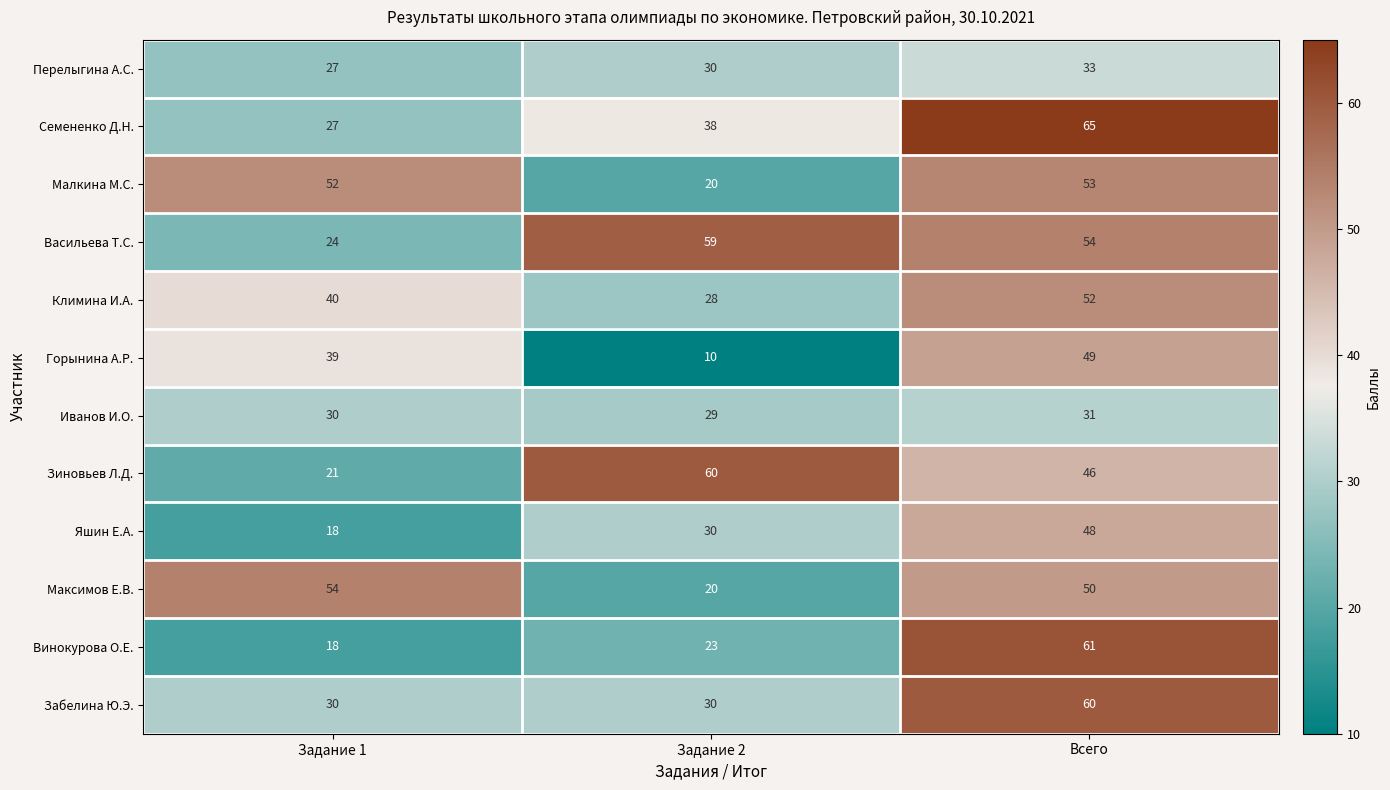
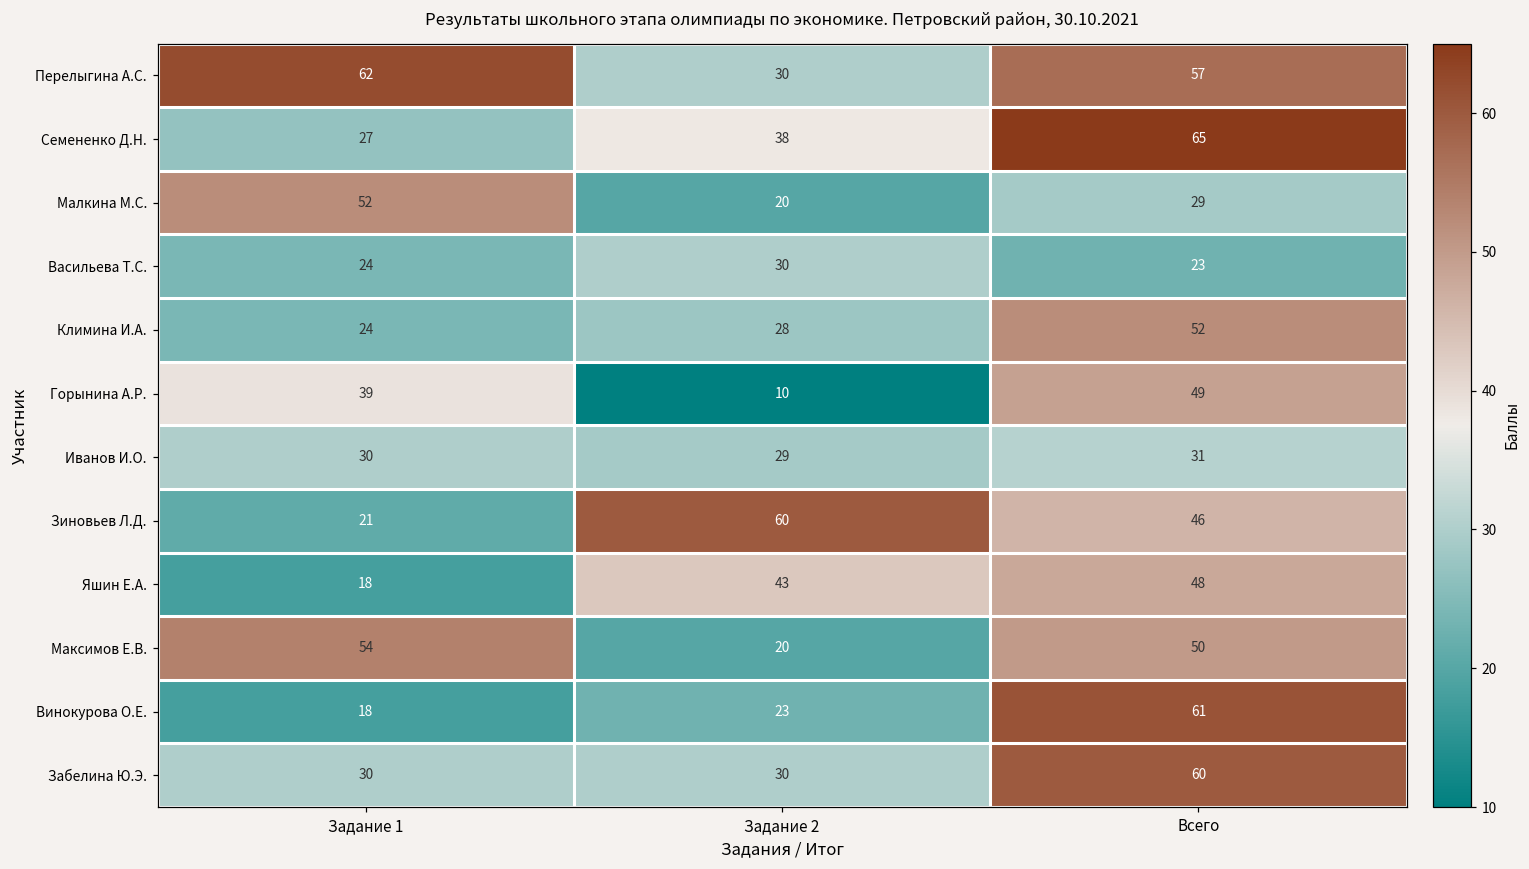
  {
    "Перелыгина А.С.": {
-     "Задание 1": 27,
+     "Задание 1": 62,
      "Задание 2": 30,
-     "Всего": 33
+     "Всего": 57
    },
    "Семененко Д.Н.": {
      "Задание 1": 27,
      "Задание 2": 38,
      "Всего": 65
    },
    "Малкина М.С.": {
      "Задание 1": 52,
      "Задание 2": 20,
-     "Всего": 53
+     "Всего": 29
    },
    "Васильева Т.С.": {
      "Задание 1": 24,
-     "Задание 2": 59,
-     "Всего": 54
+     "Задание 2": 30,
+     "Всего": 23
    },
    "Климина И.А.": {
-     "Задание 1": 40,
+     "Задание 1": 24,
      "Задание 2": 28,
      "Всего": 52
    },
    "Горынина А.Р.": {
      "Задание 1": 39,
      "Задание 2": 10,
      "Всего": 49
    },
    "Иванов И.О.": {
      "Задание 1": 30,
      "Задание 2": 29,
      "Всего": 31
    },
    "Зиновьев Л.Д.": {
      "Задание 1": 21,
      "Задание 2": 60,
      "Всего": 46
    },
    "Яшин Е.А.": {
      "Задание 1": 18,
-     "Задание 2": 30,
+     "Задание 2": 43,
      "Всего": 48
    },
    "Максимов Е.В.": {
      "Задание 1": 54,
      "Задание 2": 20,
      "Всего": 50
    },
    "Винокурова О.Е.": {
      "Задание 1": 18,
      "Задание 2": 23,
      "Всего": 61
    },
    "Забелина Ю.Э.": {
      "Задание 1": 30,
      "Задание 2": 30,
      "Всего": 60
    }
  }
